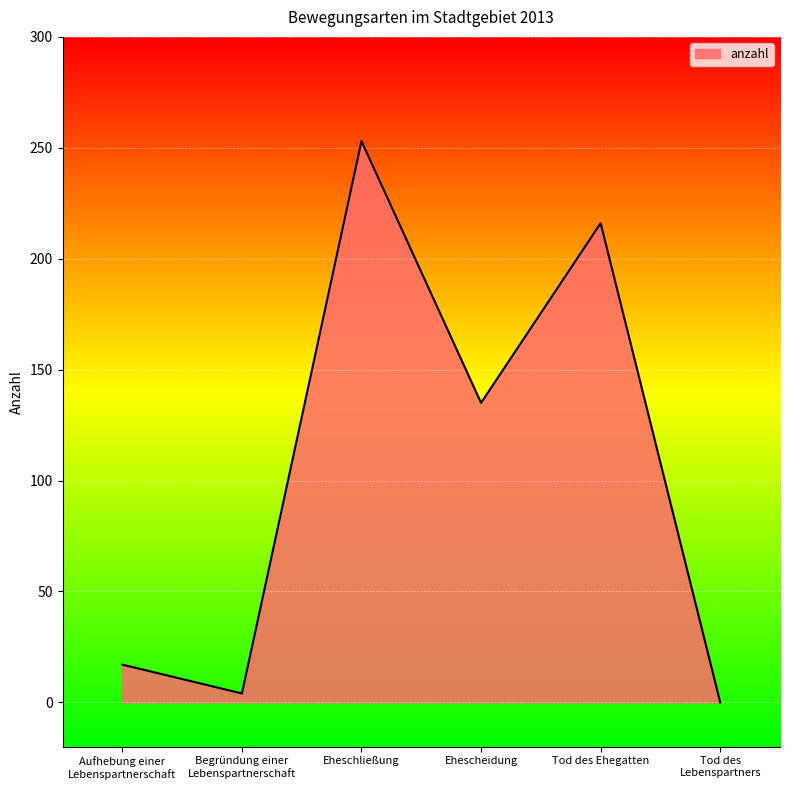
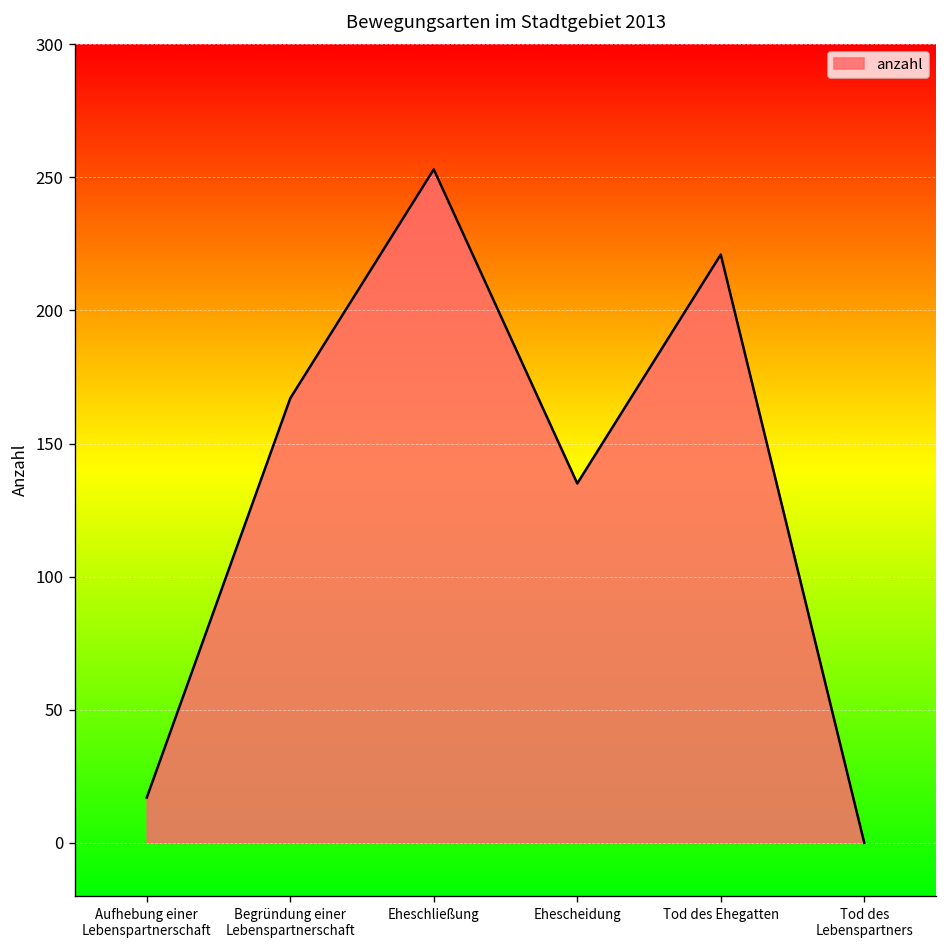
  {
    "Aufhebung einer Lebenspartnerschaft": 17,
-   "Begründung einer Lebenspartnerschaft": 4,
+   "Begründung einer Lebenspartnerschaft": 167,
    "Eheschließung": 253,
    "Ehescheidung": 135,
-   "Tod des Ehegatten": 216,
+   "Tod des Ehegatten": 221,
    "Tod des Lebenspartners": 0
  }
